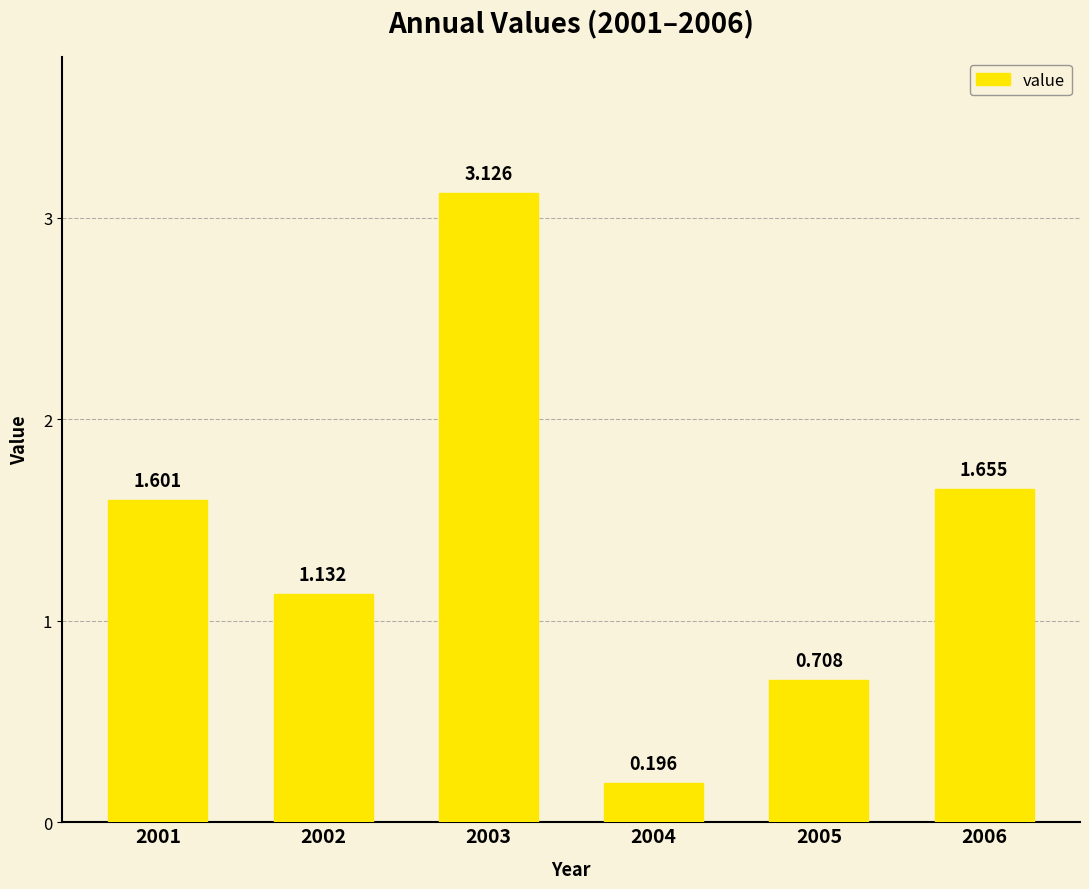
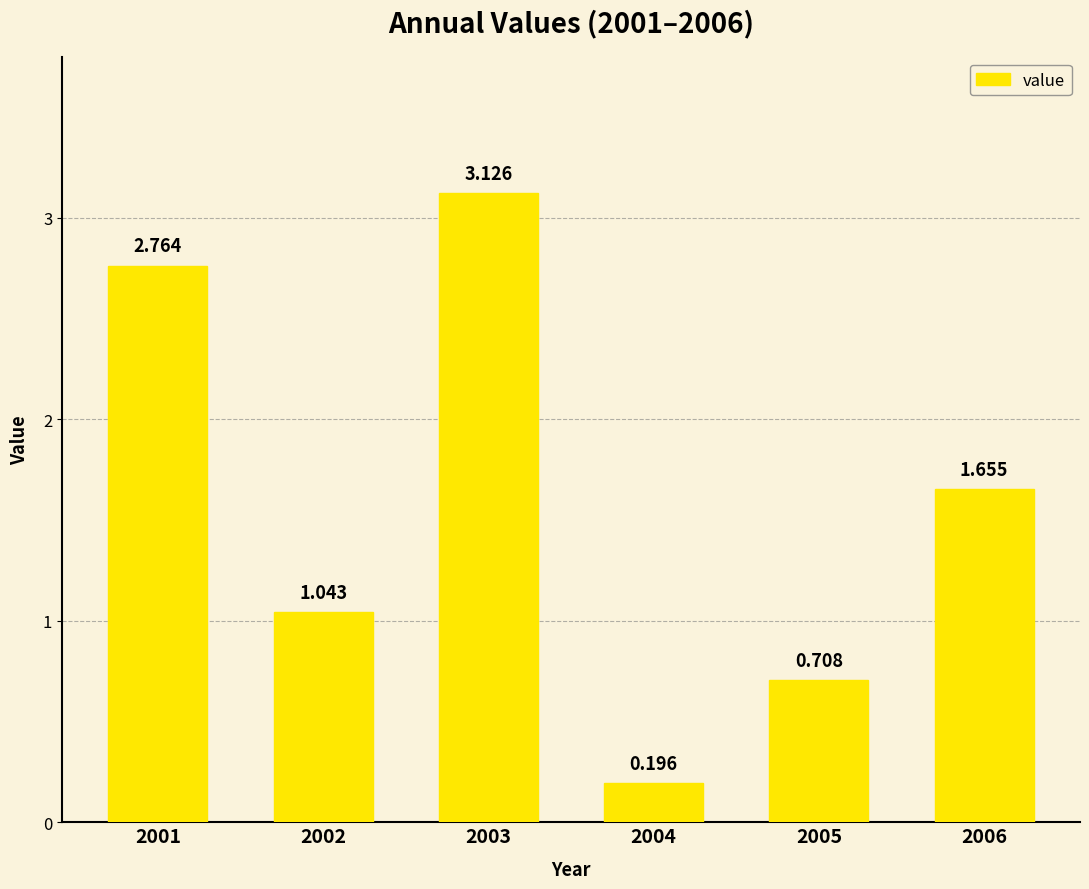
  {
-   "2001": 1.601,
-   "2002": 1.132,
+   "2001": 2.764,
+   "2002": 1.043,
    "2003": 3.126,
    "2004": 0.196,
    "2005": 0.708,
    "2006": 1.655
  }
